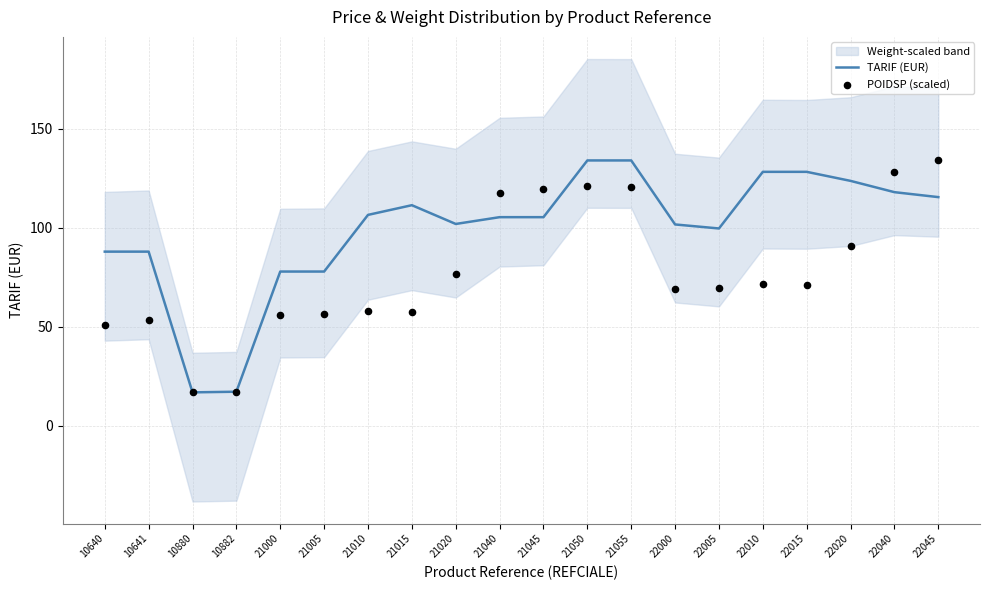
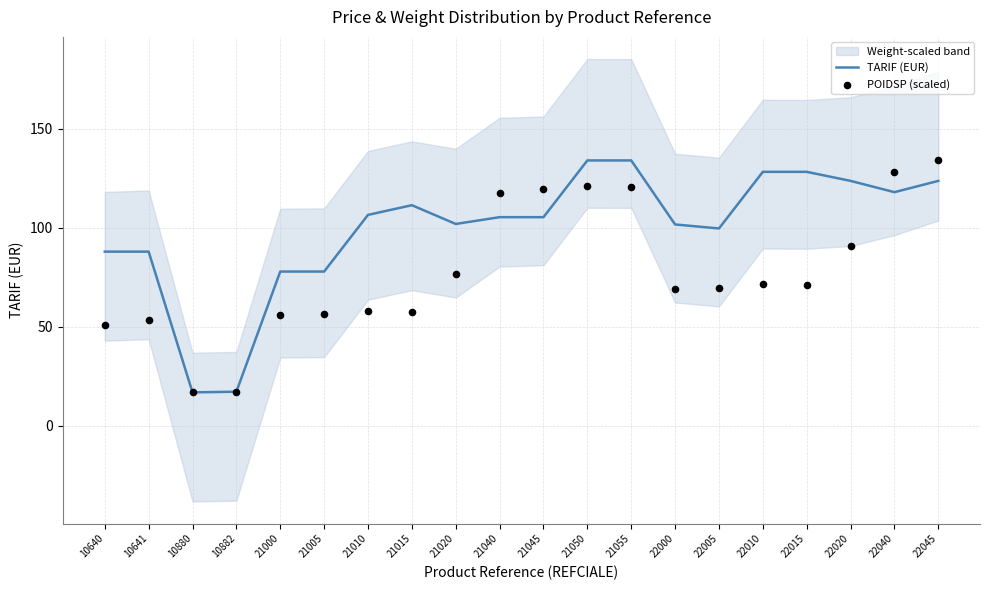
  {
    "TARIF (EUR)": {
      "10640": 88,
      "10641": 88,
      "21000": 78,
      "21005": 78,
      "21010": 107,
      "21015": 111,
      "21020": 102,
      "21040": 105,
      "21045": 105,
      "21050": 134,
      "21055": 134,
      "22000": 102,
      "22005": 100,
      "22010": 128,
      "22015": 128,
      "22020": 124,
      "22040": 118,
-     "22045": 116
+     "22045": 124
    }
  }
